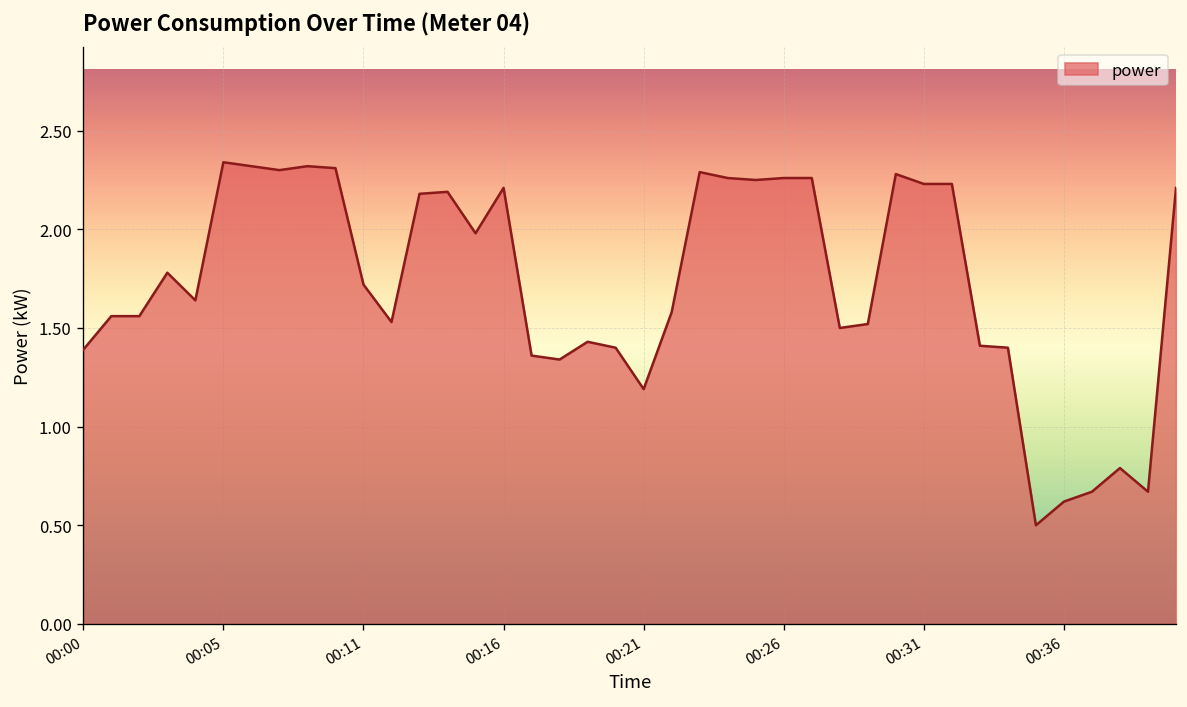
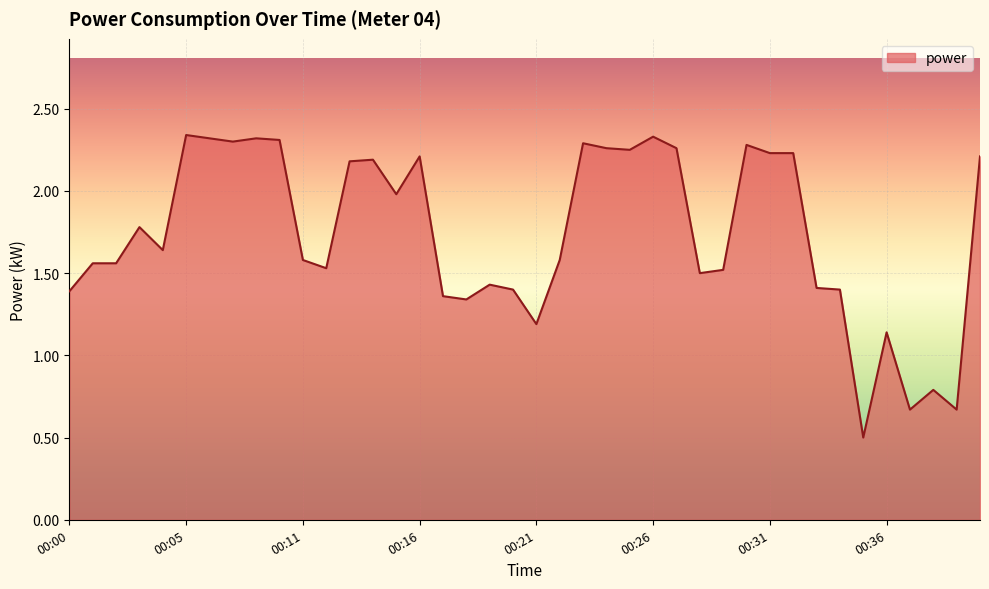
  {
    "00:00": 1.39,
    "00:05": 2.34,
-   "00:11": 1.72,
+   "00:11": 1.58,
    "00:16": 2.21,
    "00:21": 1.19,
-   "00:26": 2.26,
+   "00:26": 2.33,
    "00:31": 2.23,
-   "00:36": 0.62
+   "00:36": 1.14
  }
